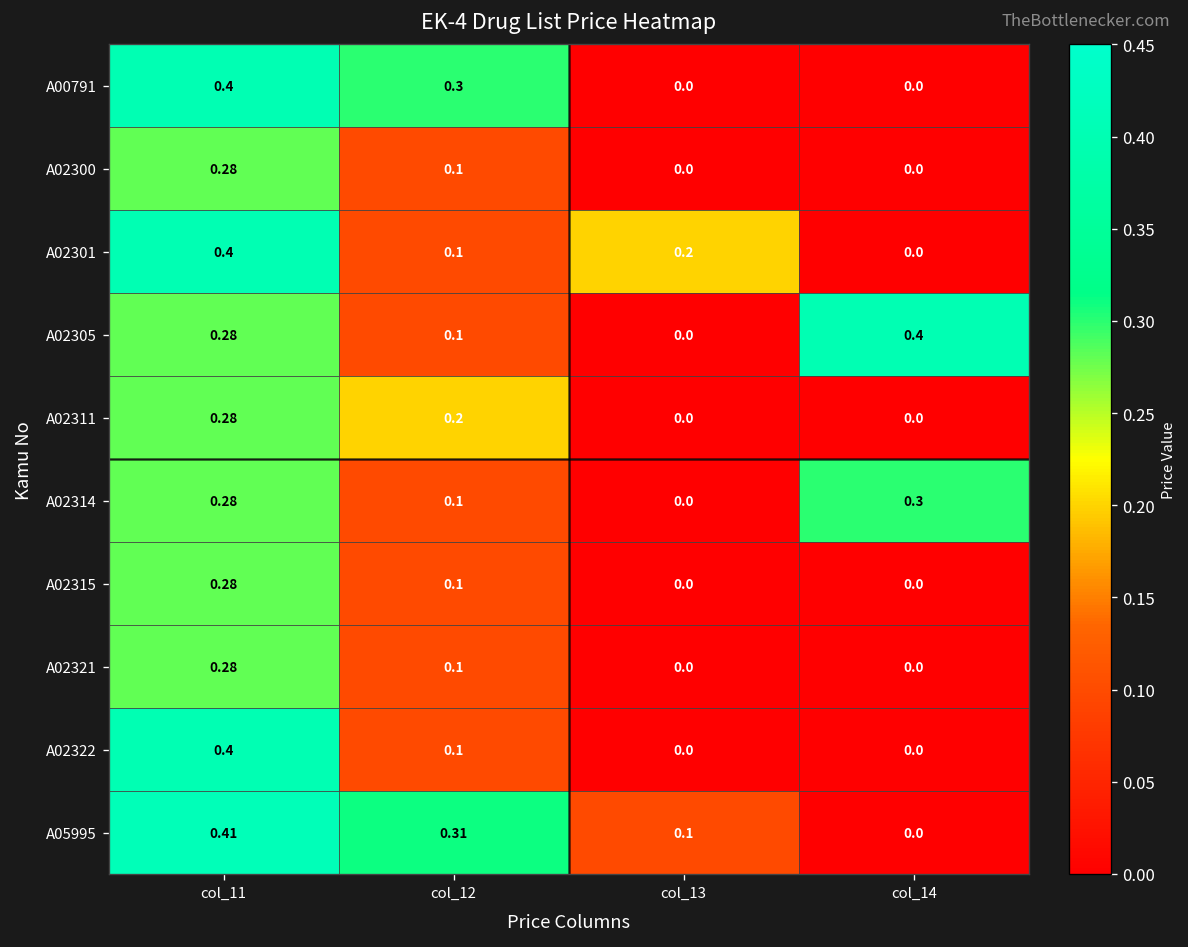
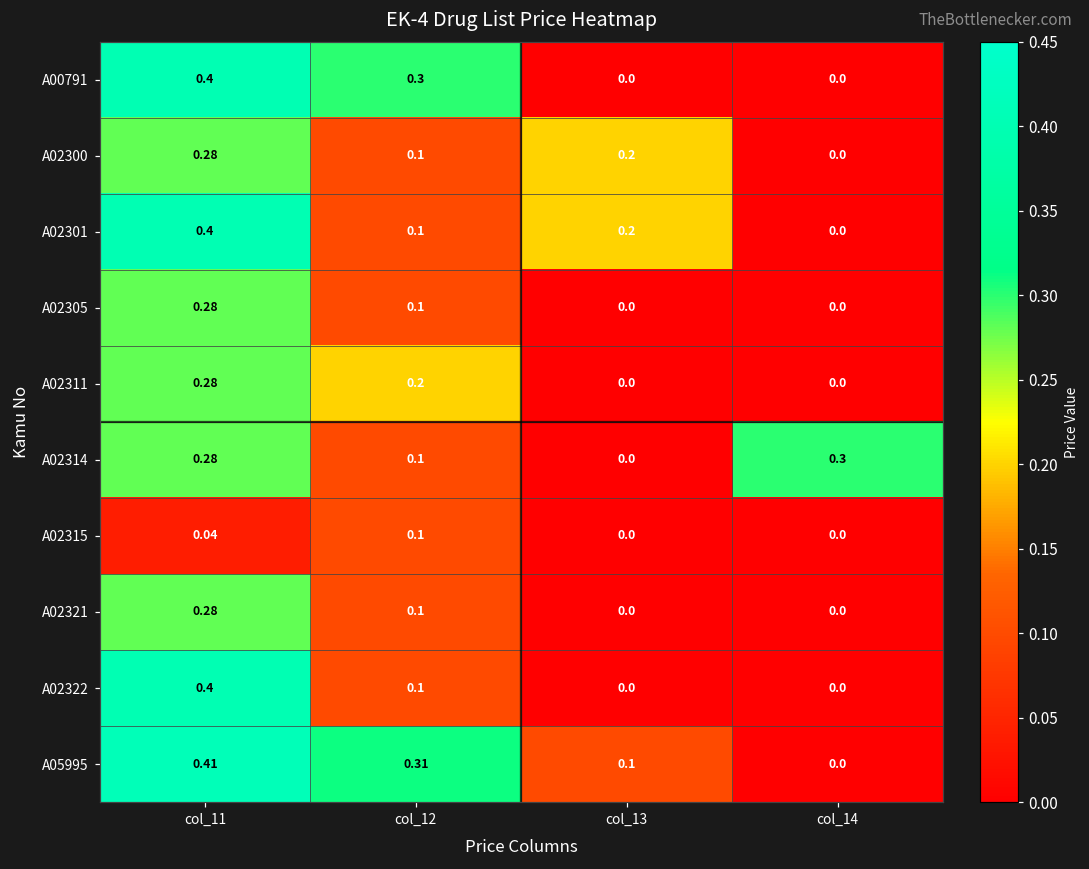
  {
    "A00791": {
      "col_11": 0.4,
      "col_12": 0.3,
      "col_13": 0.0,
      "col_14": 0.0
    },
    "A02300": {
      "col_11": 0.28,
      "col_12": 0.1,
-     "col_13": 0.0,
+     "col_13": 0.2,
      "col_14": 0.0
    },
    "A02301": {
      "col_11": 0.4,
      "col_12": 0.1,
      "col_13": 0.2,
      "col_14": 0.0
    },
    "A02305": {
      "col_11": 0.28,
      "col_12": 0.1,
      "col_13": 0.0,
-     "col_14": 0.4
+     "col_14": 0.0
    },
    "A02311": {
      "col_11": 0.28,
      "col_12": 0.2,
      "col_13": 0.0,
      "col_14": 0.0
    },
    "A02314": {
      "col_11": 0.28,
      "col_12": 0.1,
      "col_13": 0.0,
      "col_14": 0.3
    },
    "A02315": {
-     "col_11": 0.28,
+     "col_11": 0.04,
      "col_12": 0.1,
      "col_13": 0.0,
      "col_14": 0.0
    },
    "A02321": {
      "col_11": 0.28,
      "col_12": 0.1,
      "col_13": 0.0,
      "col_14": 0.0
    },
    "A02322": {
      "col_11": 0.4,
      "col_12": 0.1,
      "col_13": 0.0,
      "col_14": 0.0
    },
    "A05995": {
      "col_11": 0.41,
      "col_12": 0.31,
      "col_13": 0.1,
      "col_14": 0.0
    }
  }
